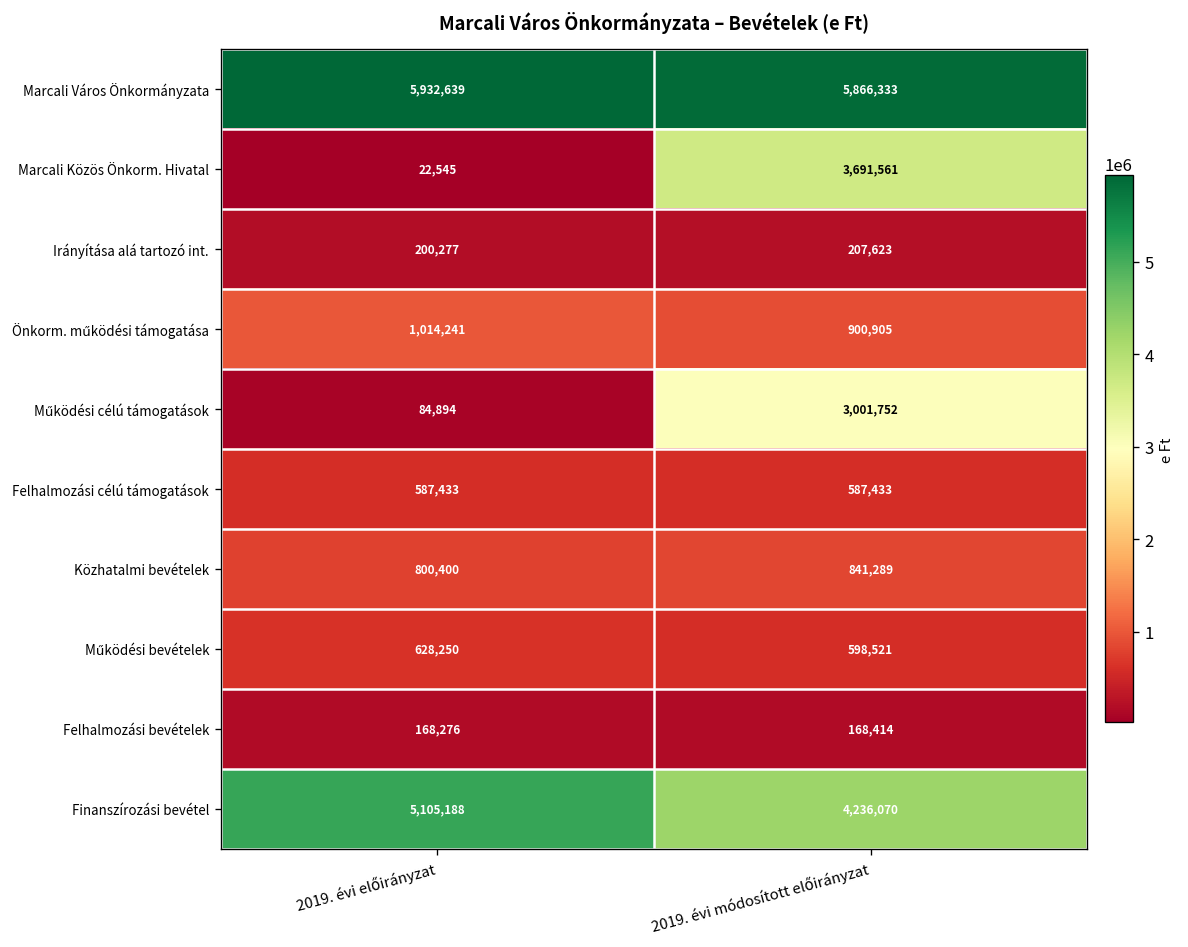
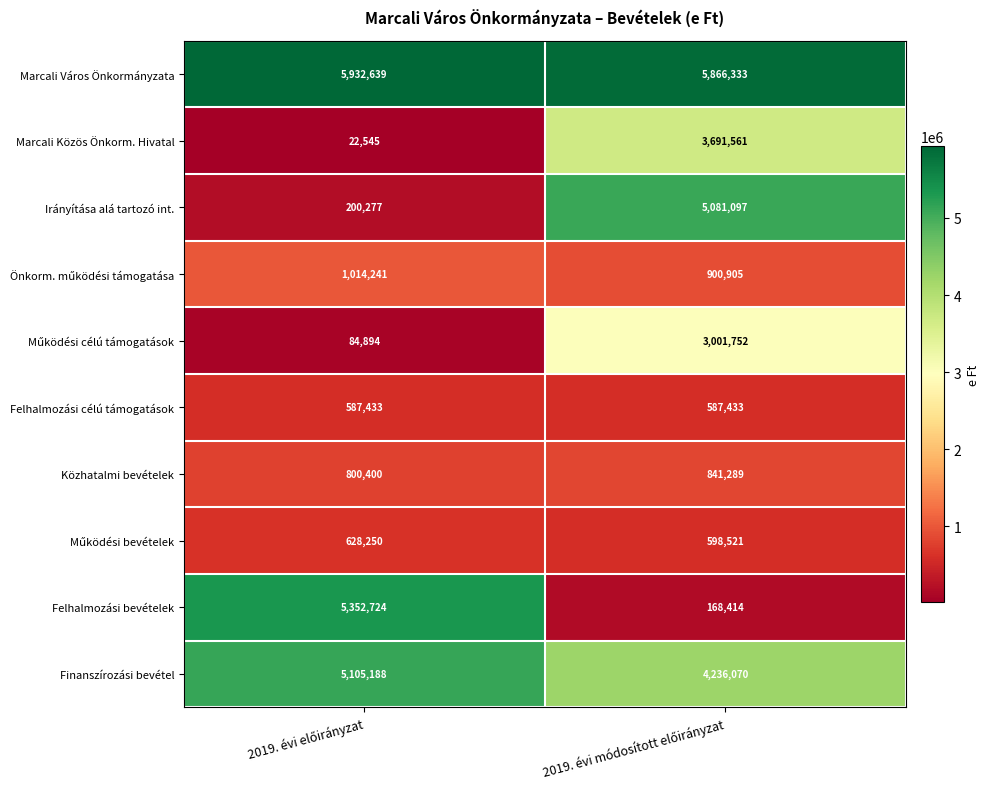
  {
    "Marcali Város Önkormányzata": {
      "2019. évi előirányzat": "5,932,639",
      "2019. évi módosított előirányzat": "5,866,333"
    },
    "Marcali Közös Önkorm. Hivatal": {
      "2019. évi előirányzat": "22,545",
      "2019. évi módosított előirányzat": "3,691,561"
    },
    "Irányítása alá tartozó int.": {
      "2019. évi előirányzat": "200,277",
-     "2019. évi módosított előirányzat": "207,623"
+     "2019. évi módosított előirányzat": "5,081,097"
    },
    "Önkorm. működési támogatása": {
      "2019. évi előirányzat": "1,014,241",
      "2019. évi módosított előirányzat": "900,905"
    },
    "Működési célú támogatások": {
      "2019. évi előirányzat": "84,894",
      "2019. évi módosított előirányzat": "3,001,752"
    },
    "Felhalmozási célú támogatások": {
      "2019. évi előirányzat": "587,433",
      "2019. évi módosított előirányzat": "587,433"
    },
    "Közhatalmi bevételek": {
      "2019. évi előirányzat": "800,400",
      "2019. évi módosított előirányzat": "841,289"
    },
    "Működési bevételek": {
      "2019. évi előirányzat": "628,250",
      "2019. évi módosított előirányzat": "598,521"
    },
    "Felhalmozási bevételek": {
-     "2019. évi előirányzat": "168,276",
+     "2019. évi előirányzat": "5,352,724",
      "2019. évi módosított előirányzat": "168,414"
    },
    "Finanszírozási bevétel": {
      "2019. évi előirányzat": "5,105,188",
      "2019. évi módosított előirányzat": "4,236,070"
    }
  }
